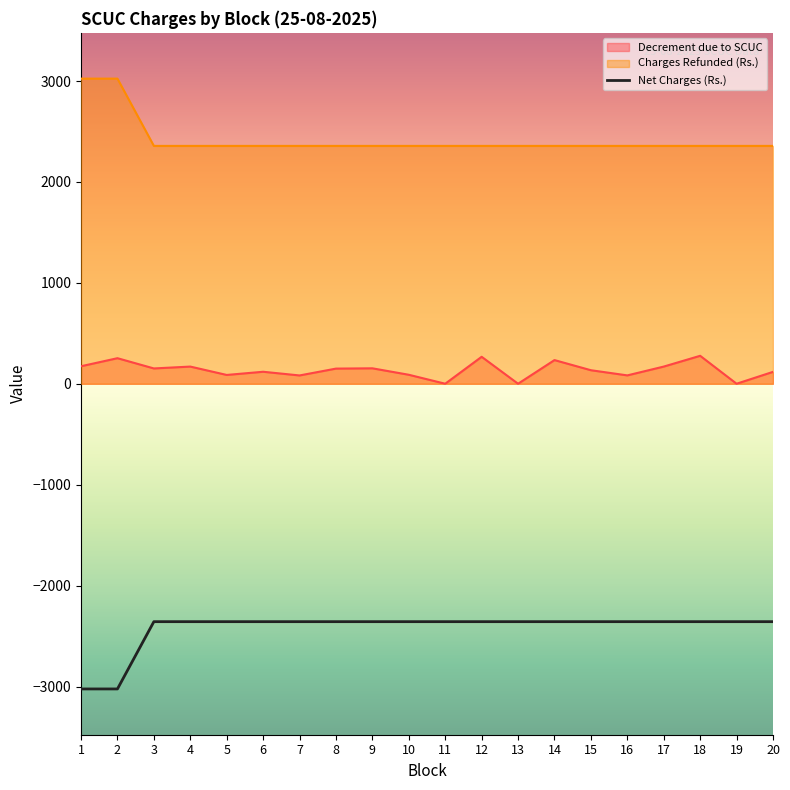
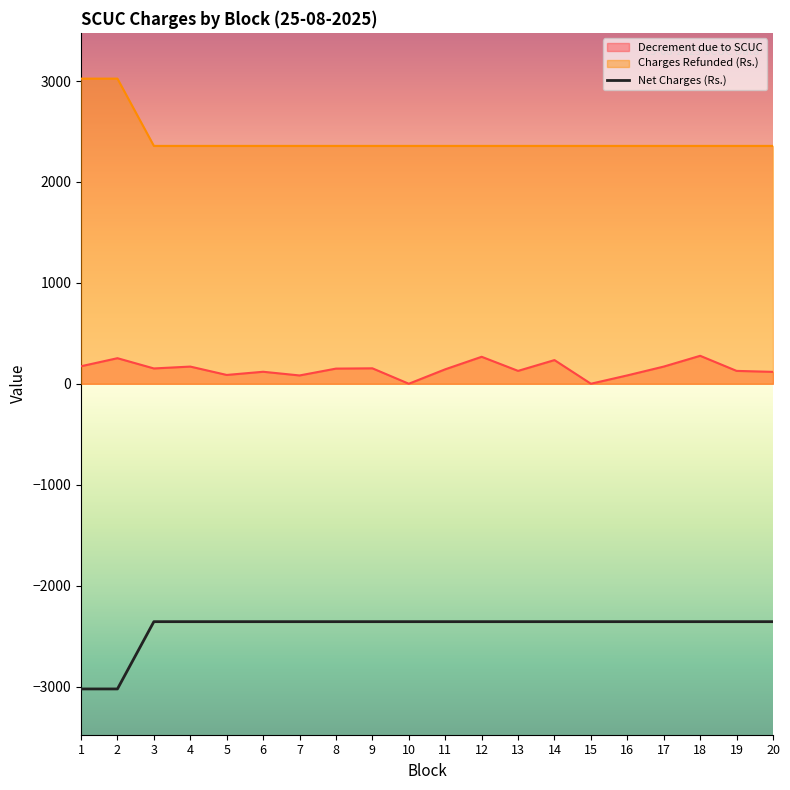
  {
    "Decrement due to SCUC": {
      "1": 170,
      "2": 250,
      "3": 150,
      "4": 170,
      "5": 90,
      "6": 120,
      "7": 80,
      "8": 150,
      "9": 150,
-     "10": 90,
-     "11": 0,
+     "10": 0,
+     "11": 140,
      "12": 270,
-     "13": 0,
+     "13": 130,
      "14": 230,
-     "15": 130,
+     "15": 0,
      "16": 80,
      "17": 170,
      "18": 280,
-     "19": 0,
+     "19": 130,
      "20": 120
    },
    "Charges Refunded (Rs.)": {
      "1": 3020,
      "2": 3020,
      "3": 2360,
      "4": 2360,
      "5": 2360,
      "6": 2360,
      "7": 2360,
      "8": 2360,
      "9": 2360,
      "10": 2360,
      "11": 2360,
      "12": 2360,
      "13": 2360,
      "14": 2360,
      "15": 2360,
      "16": 2360,
      "17": 2360,
      "18": 2360,
      "19": 2360,
      "20": 2360
    },
    "Net Charges (Rs.)": {
      "1": -3020,
      "2": -3020,
      "3": -2360,
      "4": -2360,
      "5": -2360,
      "6": -2360,
      "7": -2360,
      "8": -2360,
      "9": -2360,
      "10": -2360,
      "11": -2360,
      "12": -2360,
      "13": -2360,
      "14": -2360,
      "15": -2360,
      "16": -2360,
      "17": -2360,
      "18": -2360,
      "19": -2360,
      "20": -2360
    }
  }
